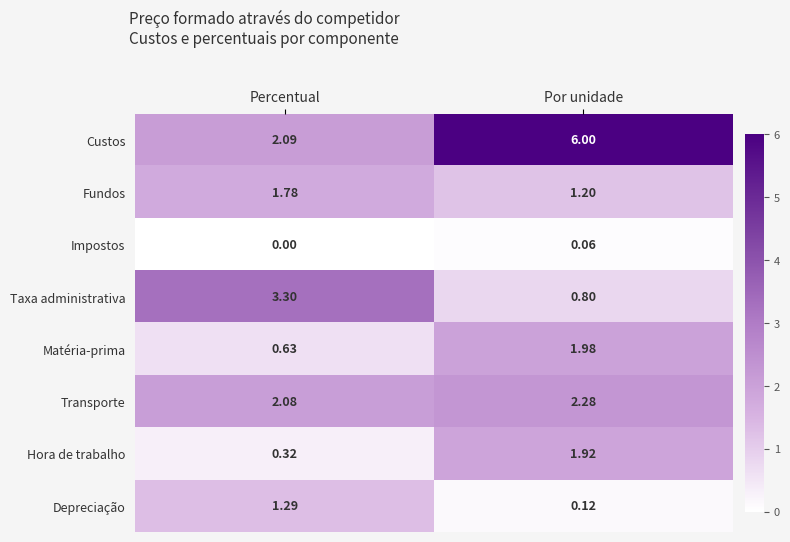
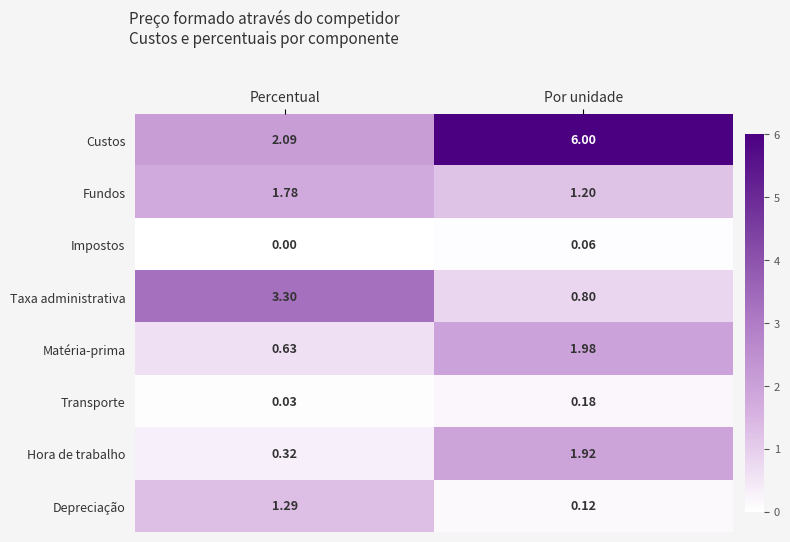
  {
    "Custos": {
      "Percentual": 2.09,
      "Por unidade": 6.00
    },
    "Fundos": {
      "Percentual": 1.78,
      "Por unidade": 1.20
    },
    "Impostos": {
      "Percentual": 0.00,
      "Por unidade": 0.06
    },
    "Taxa administrativa": {
      "Percentual": 3.30,
      "Por unidade": 0.80
    },
    "Matéria-prima": {
      "Percentual": 0.63,
      "Por unidade": 1.98
    },
    "Transporte": {
-     "Percentual": 2.08,
-     "Por unidade": 2.28
+     "Percentual": 0.03,
+     "Por unidade": 0.18
    },
    "Hora de trabalho": {
      "Percentual": 0.32,
      "Por unidade": 1.92
    },
    "Depreciação": {
      "Percentual": 1.29,
      "Por unidade": 0.12
    }
  }
